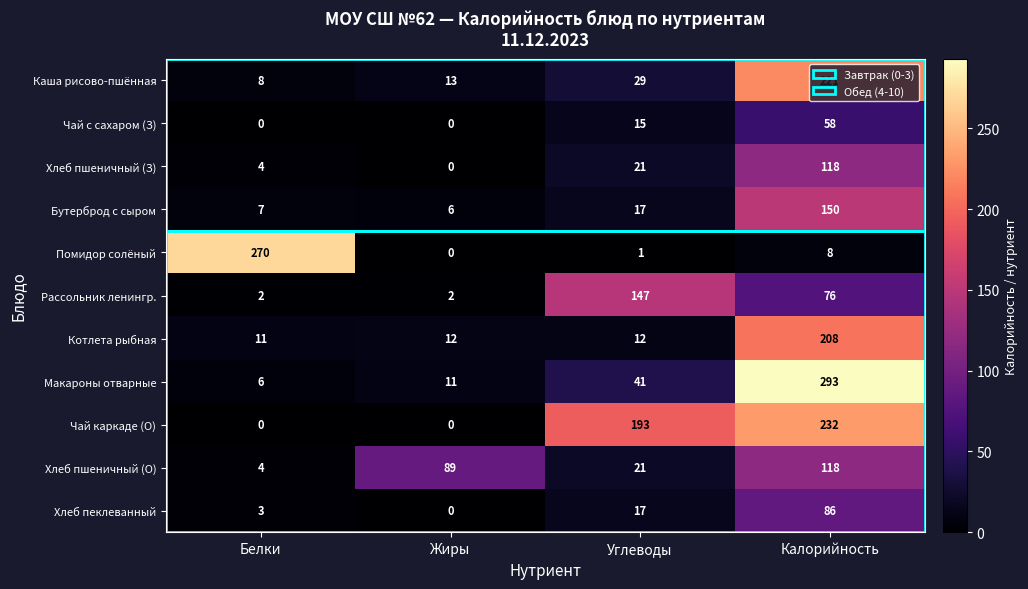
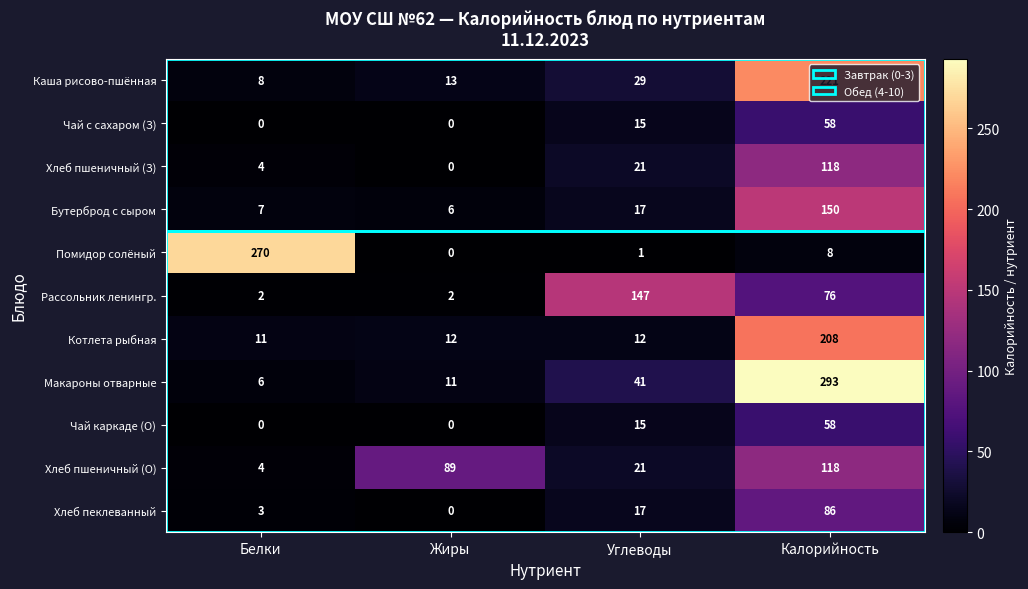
  {
    "Каша рисово-пшённая": {
      "Белки": 8,
      "Жиры": 13,
      "Углеводы": 29
    },
    "Чай с сахаром (З)": {
      "Белки": 0,
      "Жиры": 0,
      "Углеводы": 15,
      "Калорийность": 58
    },
    "Хлеб пшеничный (З)": {
      "Белки": 4,
      "Жиры": 0,
      "Углеводы": 21,
      "Калорийность": 118
    },
    "Бутерброд с сыром": {
      "Белки": 7,
      "Жиры": 6,
      "Углеводы": 17,
      "Калорийность": 150
    },
    "Помидор солёный": {
      "Белки": 270,
      "Жиры": 0,
      "Углеводы": 1,
      "Калорийность": 8
    },
    "Рассольник ленингр.": {
      "Белки": 2,
      "Жиры": 2,
      "Углеводы": 147,
      "Калорийность": 76
    },
    "Котлета рыбная": {
      "Белки": 11,
      "Жиры": 12,
      "Углеводы": 12,
      "Калорийность": 208
    },
    "Макароны отварные": {
      "Белки": 6,
      "Жиры": 11,
      "Углеводы": 41,
      "Калорийность": 293
    },
    "Чай каркаде (О)": {
      "Белки": 0,
      "Жиры": 0,
-     "Углеводы": 193,
-     "Калорийность": 232
+     "Углеводы": 15,
+     "Калорийность": 58
    },
    "Хлеб пшеничный (О)": {
      "Белки": 4,
      "Жиры": 89,
      "Углеводы": 21,
      "Калорийность": 118
    },
    "Хлеб пеклеванный": {
      "Белки": 3,
      "Жиры": 0,
      "Углеводы": 17,
      "Калорийность": 86
    }
  }
